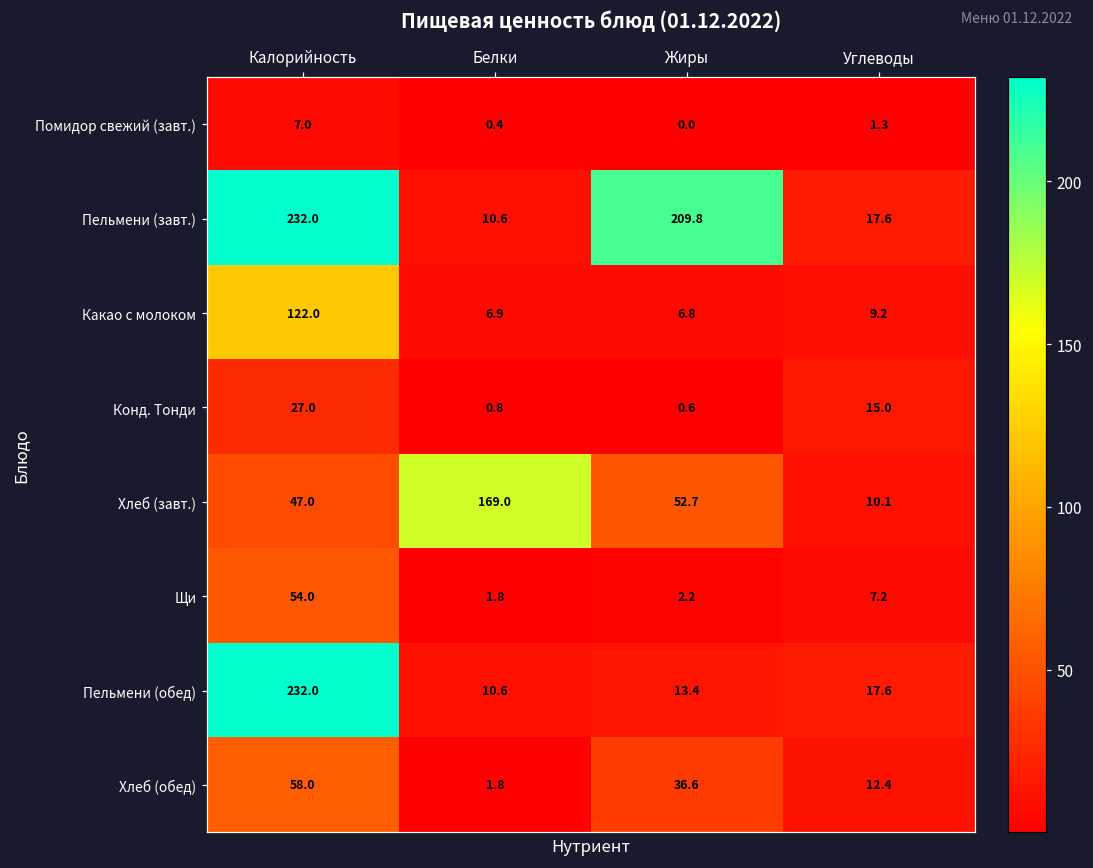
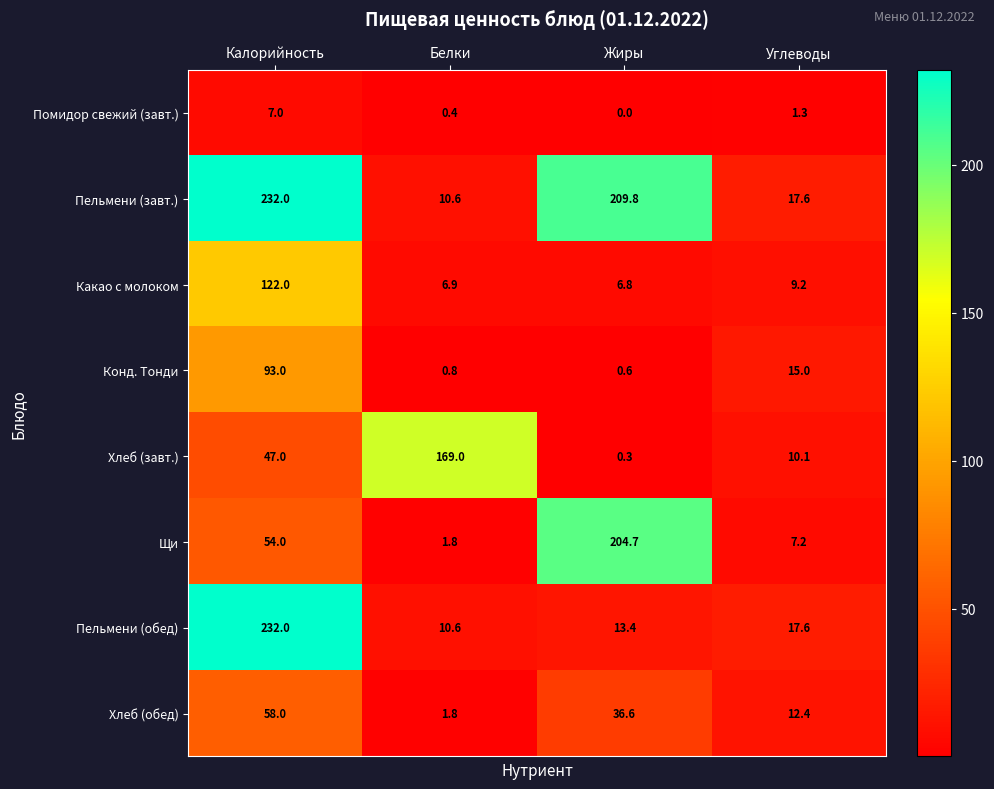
  {
    "Помидор свежий (завт.)": {
      "Калорийность": 7.0,
      "Белки": 0.4,
      "Жиры": 0.0,
      "Углеводы": 1.3
    },
    "Пельмени (завт.)": {
      "Калорийность": 232.0,
      "Белки": 10.6,
      "Жиры": 209.8,
      "Углеводы": 17.6
    },
    "Какао с молоком": {
      "Калорийность": 122.0,
      "Белки": 6.9,
      "Жиры": 6.8,
      "Углеводы": 9.2
    },
    "Конд. Тонди": {
-     "Калорийность": 27.0,
+     "Калорийность": 93.0,
      "Белки": 0.8,
      "Жиры": 0.6,
      "Углеводы": 15.0
    },
    "Хлеб (завт.)": {
      "Калорийность": 47.0,
      "Белки": 169.0,
-     "Жиры": 52.7,
+     "Жиры": 0.3,
      "Углеводы": 10.1
    },
    "Щи": {
      "Калорийность": 54.0,
      "Белки": 1.8,
-     "Жиры": 2.2,
+     "Жиры": 204.7,
      "Углеводы": 7.2
    },
    "Пельмени (обед)": {
      "Калорийность": 232.0,
      "Белки": 10.6,
      "Жиры": 13.4,
      "Углеводы": 17.6
    },
    "Хлеб (обед)": {
      "Калорийность": 58.0,
      "Белки": 1.8,
      "Жиры": 36.6,
      "Углеводы": 12.4
    }
  }
